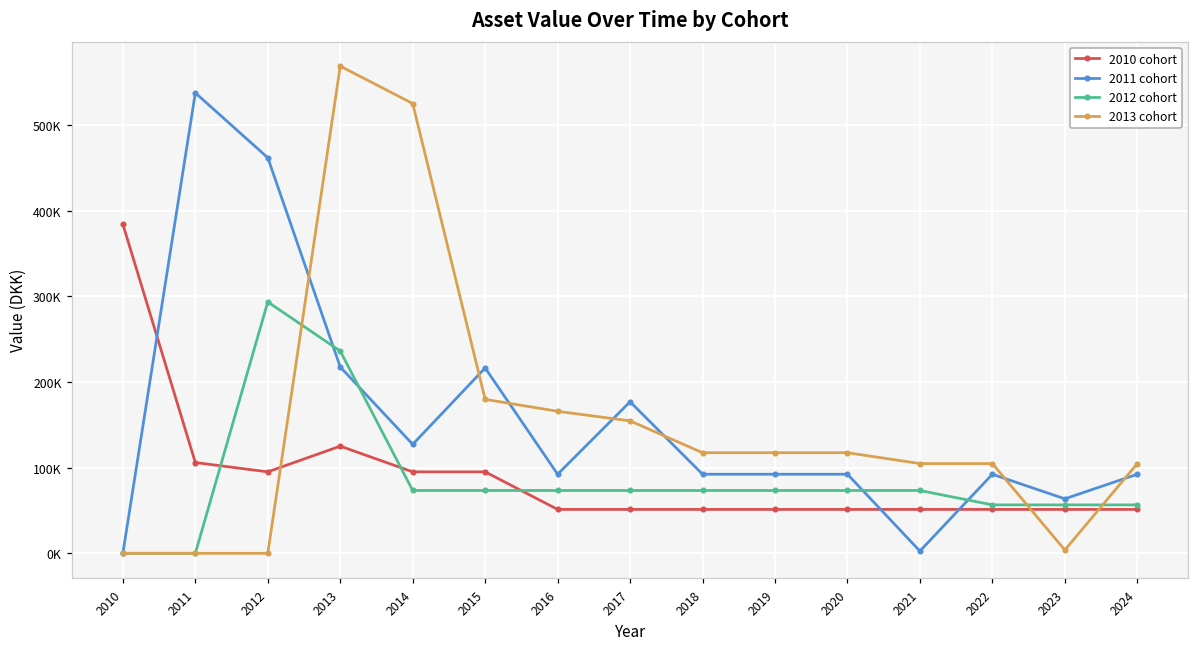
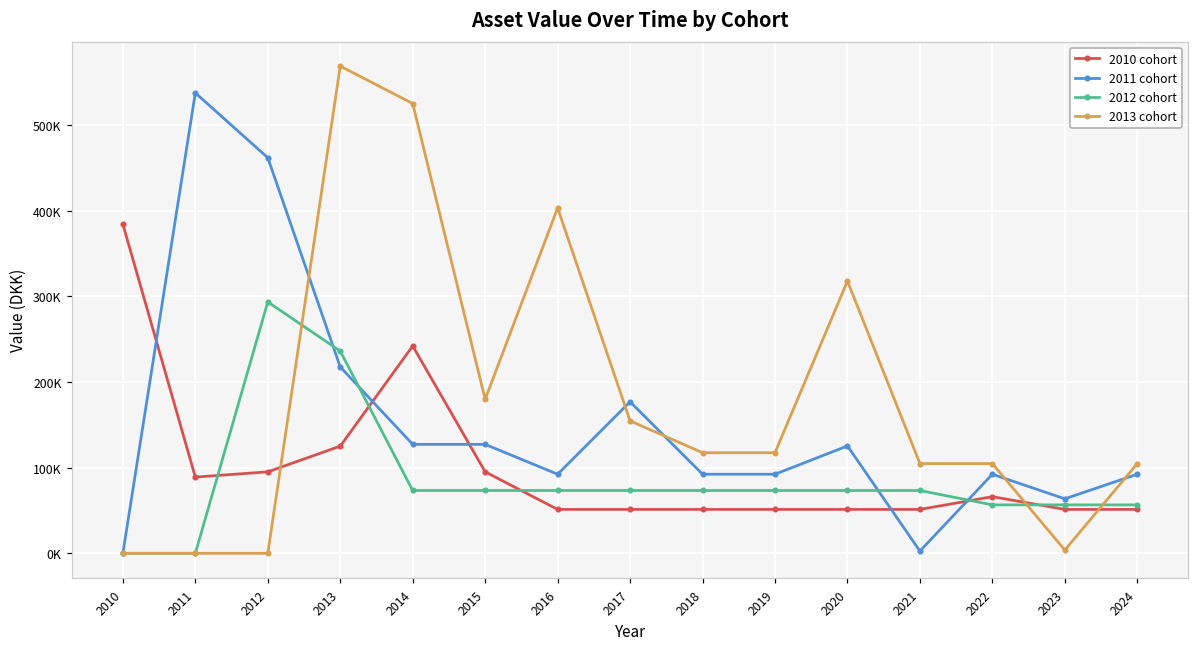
  {
    "2010 cohort": {
      "2010": 380000,
-     "2011": 110000,
+     "2011": 90000,
      "2012": 100000,
      "2013": 130000,
-     "2014": 100000,
+     "2014": 240000,
      "2015": 100000,
      "2016": 50000,
      "2017": 50000,
      "2018": 50000,
      "2019": 50000,
      "2020": 50000,
      "2021": 50000,
-     "2022": 50000,
+     "2022": 70000,
      "2023": 50000,
      "2024": 50000
    },
    "2011 cohort": {
      "2011": 540000,
      "2012": 460000,
      "2013": 220000,
      "2014": 130000,
-     "2015": 220000,
+     "2015": 130000,
      "2016": 90000,
      "2017": 180000,
      "2018": 90000,
      "2019": 90000,
-     "2020": 90000,
+     "2020": 130000,
      "2021": 0,
      "2022": 90000,
      "2023": 60000,
      "2024": 90000
    },
    "2012 cohort": {
      "2012": 290000,
      "2013": 240000,
      "2014": 70000,
      "2015": 70000,
      "2016": 70000,
      "2017": 70000,
      "2018": 70000,
      "2019": 70000,
      "2020": 70000,
      "2021": 70000,
      "2022": 60000,
      "2023": 60000,
      "2024": 60000
    },
    "2013 cohort": {
      "2012": 0,
      "2013": 570000,
      "2014": 530000,
      "2015": 180000,
-     "2016": 170000,
+     "2016": 400000,
      "2017": 150000,
      "2018": 120000,
      "2019": 120000,
-     "2020": 120000,
+     "2020": 320000,
      "2021": 100000,
      "2022": 100000,
      "2023": 0,
      "2024": 100000
    }
  }
